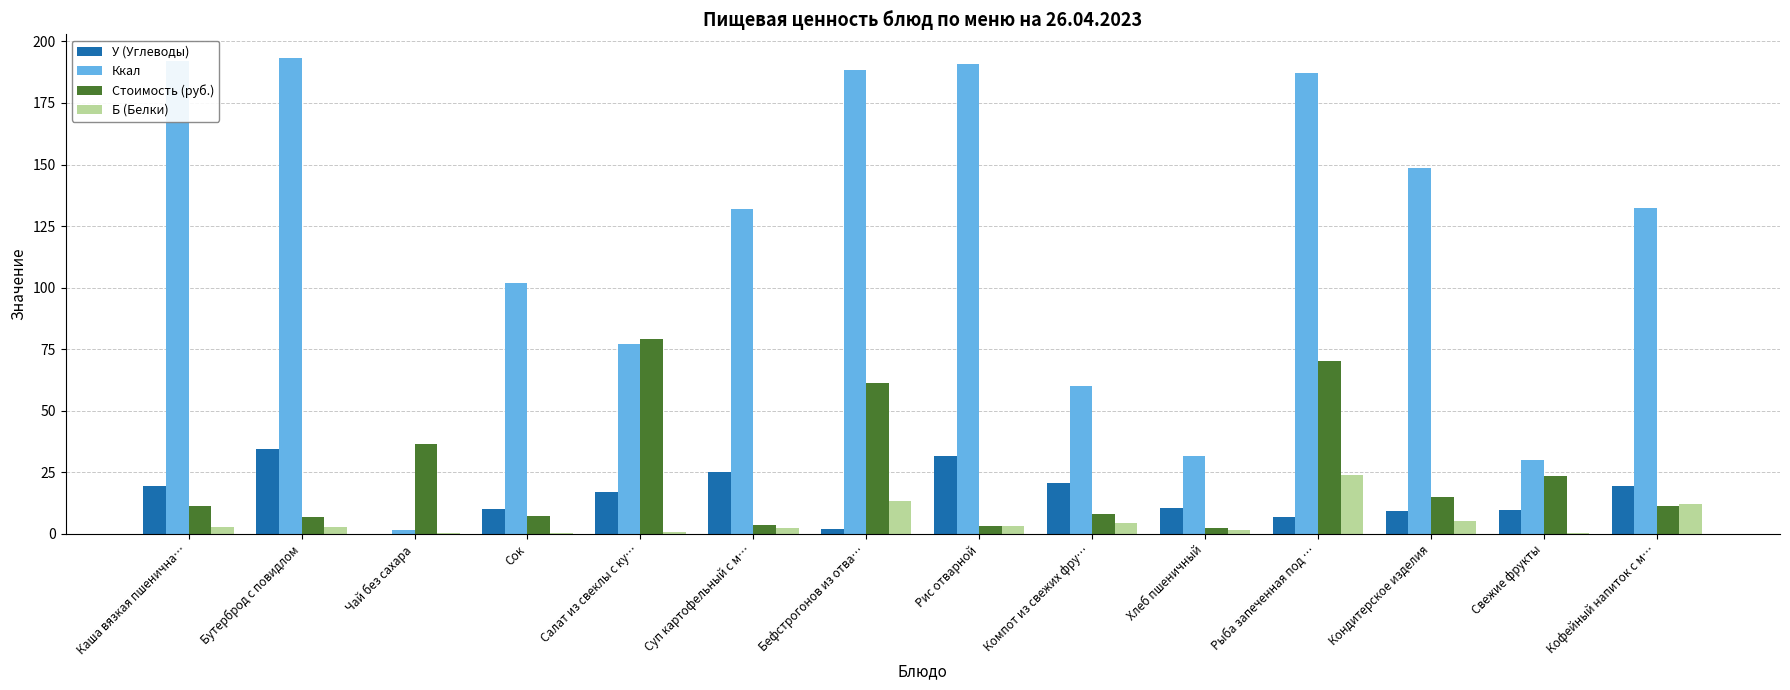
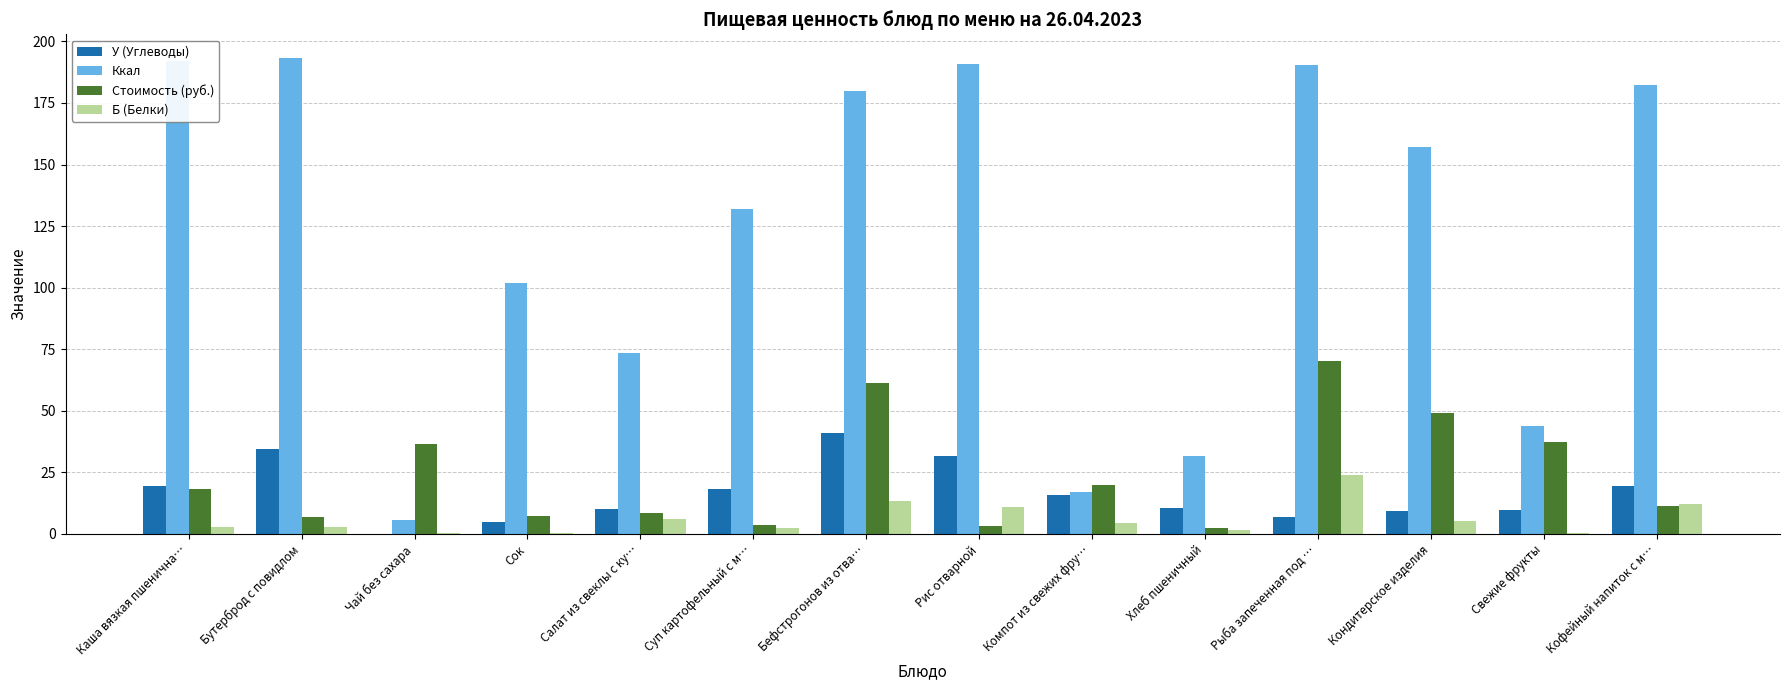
  {
    "У (Углеводы)": {
      "Каша вязкая пшенична…": 20,
      "Бутерброд с повидлом": 35,
-     "Сок": 10,
-     "Салат из свеклы с ку…": 17,
-     "Суп картофельный с м…": 25,
-     "Бефстрогонов из отва…": 2,
+     "Сок": 5,
+     "Салат из свеклы с ку…": 10,
+     "Суп картофельный с м…": 18,
+     "Бефстрогонов из отва…": 41,
      "Рис отварной": 32,
-     "Компот из свежих фру…": 21,
+     "Компот из свежих фру…": 16,
      "Хлеб пшеничный": 11,
      "Рыба запеченная под …": 7,
      "Кондитерское изделия": 9,
      "Свежие фрукты": 10,
      "Кофейный напиток с м…": 20
    },
    "Ккал": {
      "Бутерброд с повидлом": 193,
-     "Чай без сахара": 1,
+     "Чай без сахара": 6,
      "Сок": 102,
-     "Салат из свеклы с ку…": 77,
+     "Салат из свеклы с ку…": 73,
      "Суп картофельный с м…": 132,
-     "Бефстрогонов из отва…": 188,
+     "Бефстрогонов из отва…": 180,
      "Рис отварной": 191,
-     "Компот из свежих фру…": 60,
+     "Компот из свежих фру…": 17,
      "Хлеб пшеничный": 31,
-     "Рыба запеченная под …": 187,
-     "Кондитерское изделия": 149,
-     "Свежие фрукты": 30,
-     "Кофейный напиток с м…": 132
+     "Рыба запеченная под …": 191,
+     "Кондитерское изделия": 157,
+     "Свежие фрукты": 44,
+     "Кофейный напиток с м…": 182
    },
    "Стоимость (руб.)": {
-     "Каша вязкая пшенична…": 11,
+     "Каша вязкая пшенична…": 18,
      "Бутерброд с повидлом": 7,
      "Чай без сахара": 36,
      "Сок": 7,
-     "Салат из свеклы с ку…": 79,
+     "Салат из свеклы с ку…": 8,
      "Суп картофельный с м…": 4,
      "Бефстрогонов из отва…": 61,
      "Рис отварной": 3,
-     "Компот из свежих фру…": 8,
+     "Компот из свежих фру…": 20,
      "Хлеб пшеничный": 3,
      "Рыба запеченная под …": 70,
-     "Кондитерское изделия": 15,
-     "Свежие фрукты": 24,
+     "Кондитерское изделия": 49,
+     "Свежие фрукты": 38,
      "Кофейный напиток с м…": 11
    },
    "Б (Белки)": {
      "Каша вязкая пшенична…": 3,
      "Бутерброд с повидлом": 3,
-     "Салат из свеклы с ку…": 1,
+     "Салат из свеклы с ку…": 6,
      "Суп картофельный с м…": 3,
      "Бефстрогонов из отва…": 13,
-     "Рис отварной": 3,
+     "Рис отварной": 11,
      "Компот из свежих фру…": 4,
      "Хлеб пшеничный": 2,
      "Рыба запеченная под …": 24,
      "Кондитерское изделия": 5,
      "Кофейный напиток с м…": 12
    }
  }
